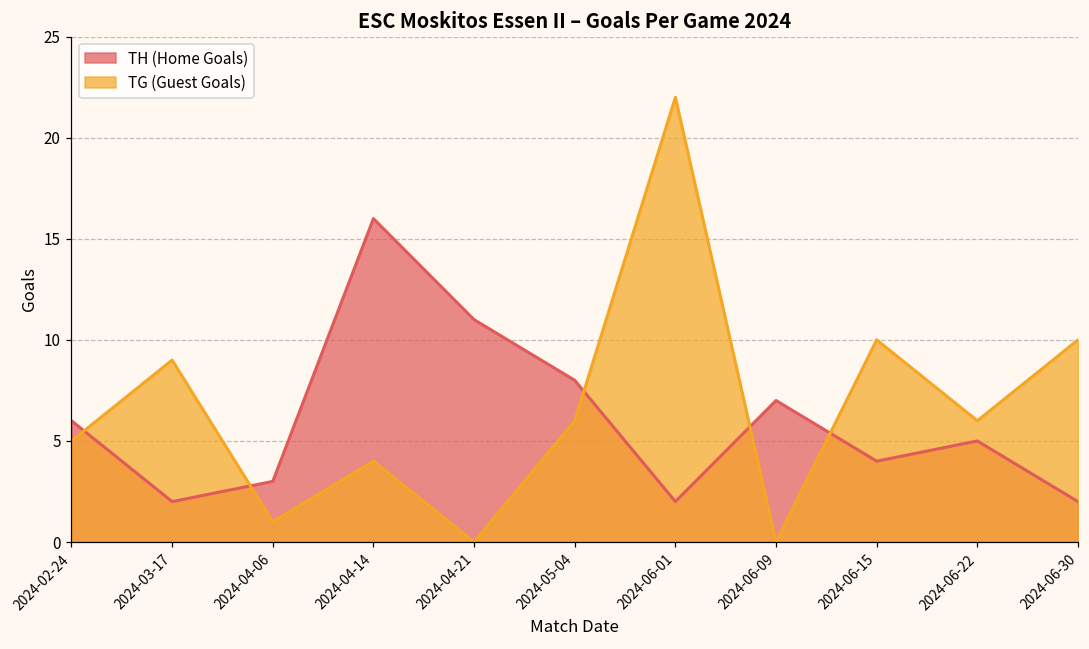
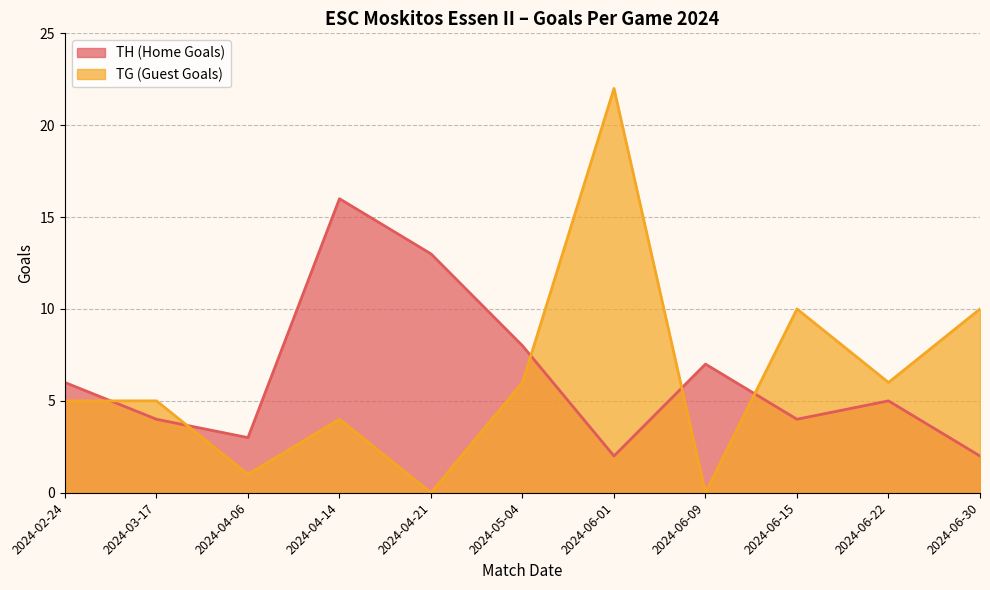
  {
    "TH (Home Goals)": {
      "2024-02-24": 6,
-     "2024-03-17": 2,
+     "2024-03-17": 4,
      "2024-04-06": 3,
      "2024-04-14": 16,
-     "2024-04-21": 11,
+     "2024-04-21": 13,
      "2024-05-04": 8,
      "2024-06-01": 2,
      "2024-06-09": 7,
      "2024-06-15": 4,
      "2024-06-22": 5,
      "2024-06-30": 2
    },
    "TG (Guest Goals)": {
      "2024-02-24": 5,
-     "2024-03-17": 9,
+     "2024-03-17": 5,
      "2024-04-06": 1,
      "2024-04-14": 4,
      "2024-04-21": 0,
      "2024-05-04": 6,
      "2024-06-01": 22,
      "2024-06-09": 0,
      "2024-06-15": 10,
      "2024-06-22": 6,
      "2024-06-30": 10
    }
  }
